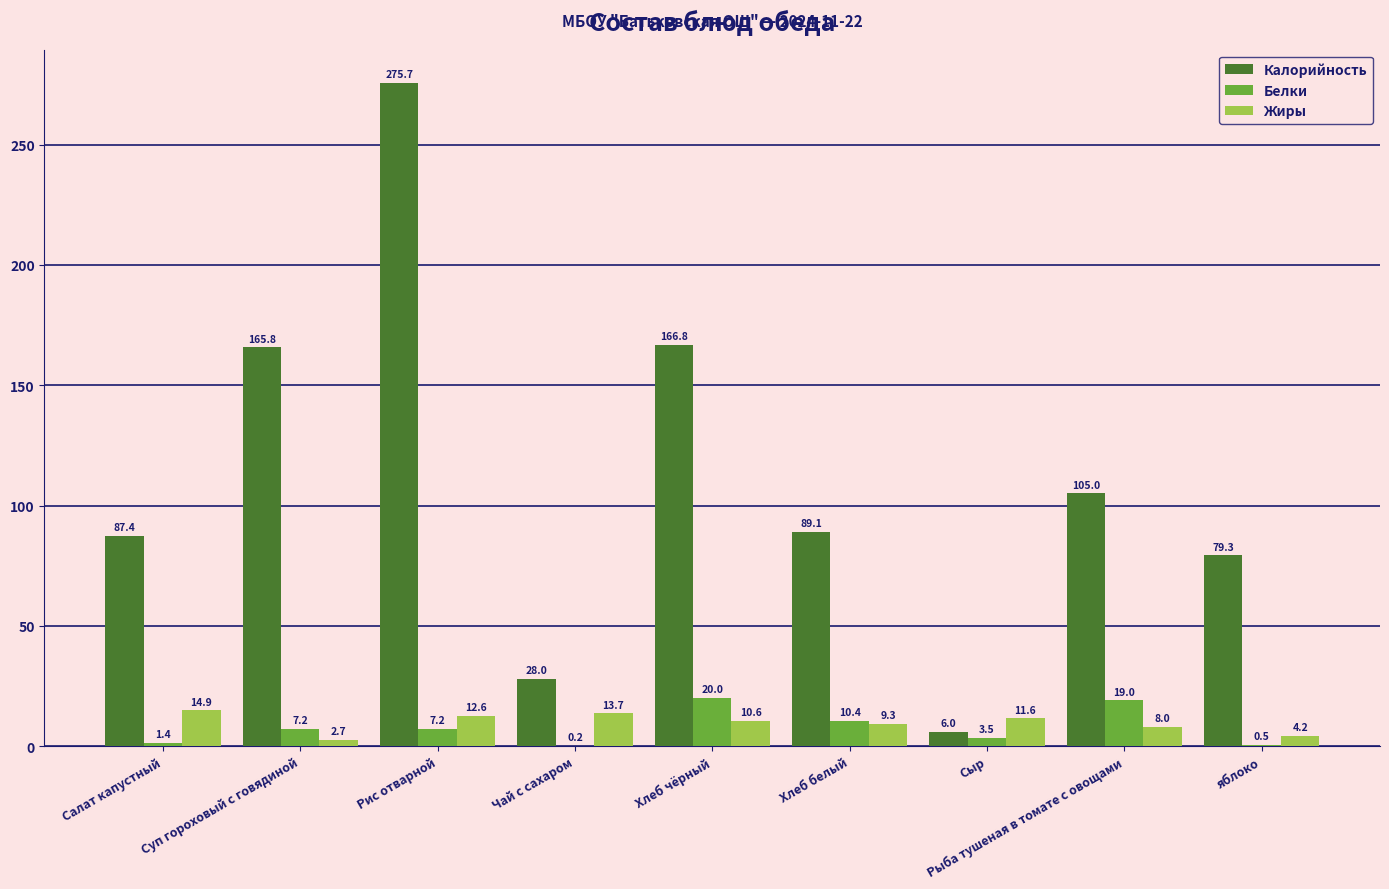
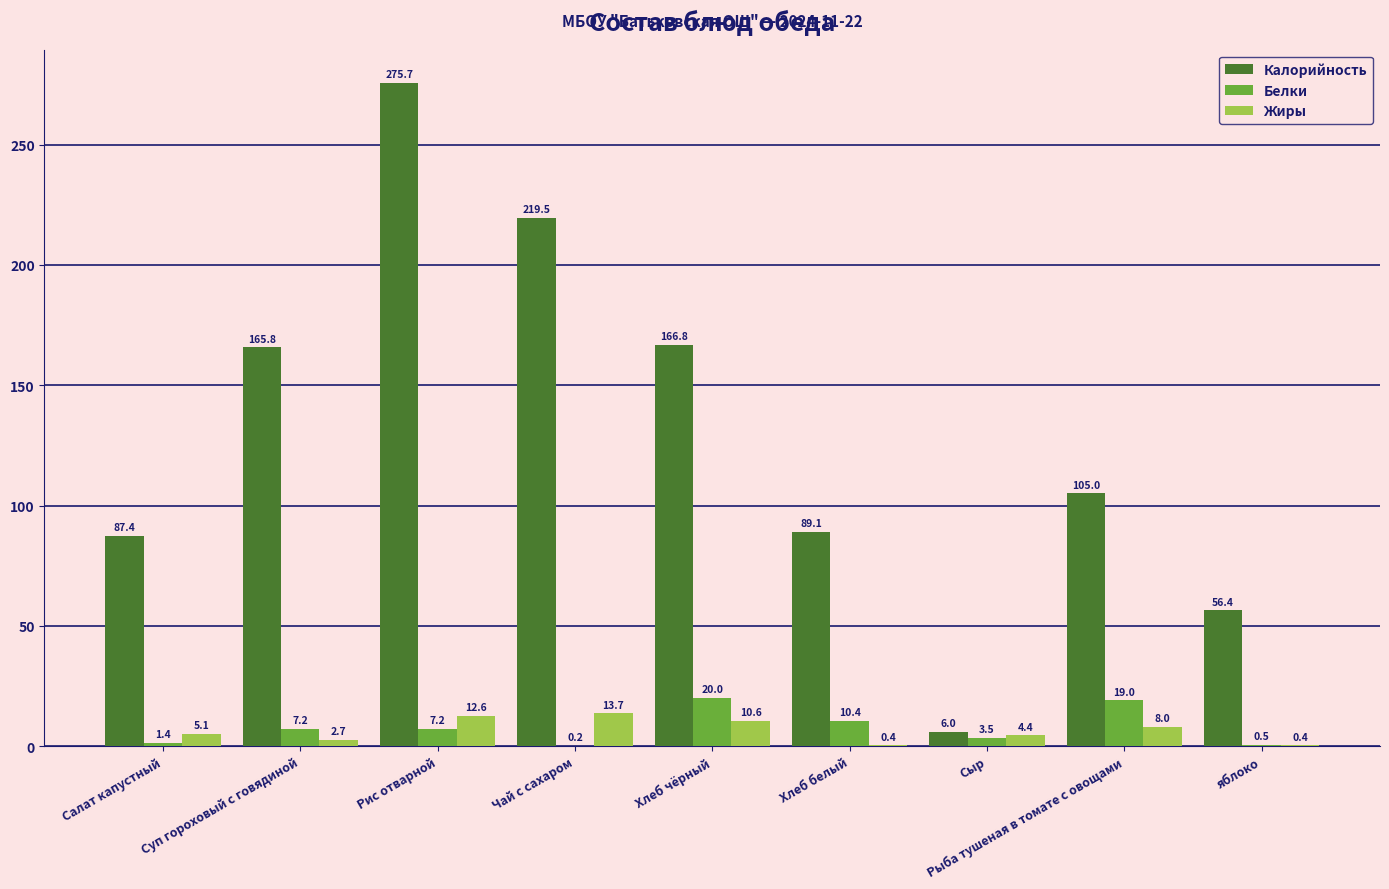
  {
    "Калорийность": {
      "Салат капустный": 87.4,
      "Суп гороховый с говядиной": 165.8,
      "Рис отварной": 275.7,
-     "Чай с сахаром": 28.0,
+     "Чай с сахаром": 219.5,
      "Хлеб чёрный": 166.8,
      "Хлеб белый": 89.1,
      "Сыр": 6.0,
      "Рыба тушеная в томате с овощами": 105.0,
-     "яблоко": 79.3
+     "яблоко": 56.4
    },
    "Белки": {
      "Салат капустный": 1.4,
      "Суп гороховый с говядиной": 7.2,
      "Рис отварной": 7.2,
      "Чай с сахаром": 0.2,
      "Хлеб чёрный": 20.0,
      "Хлеб белый": 10.4,
      "Сыр": 3.5,
      "Рыба тушеная в томате с овощами": 19.0,
      "яблоко": 0.5
    },
    "Жиры": {
-     "Салат капустный": 14.9,
+     "Салат капустный": 5.1,
      "Суп гороховый с говядиной": 2.7,
      "Рис отварной": 12.6,
      "Чай с сахаром": 13.7,
      "Хлеб чёрный": 10.6,
-     "Хлеб белый": 9.3,
-     "Сыр": 11.6,
+     "Хлеб белый": 0.4,
+     "Сыр": 4.4,
      "Рыба тушеная в томате с овощами": 8.0,
-     "яблоко": 4.2
+     "яблоко": 0.4
    }
  }
